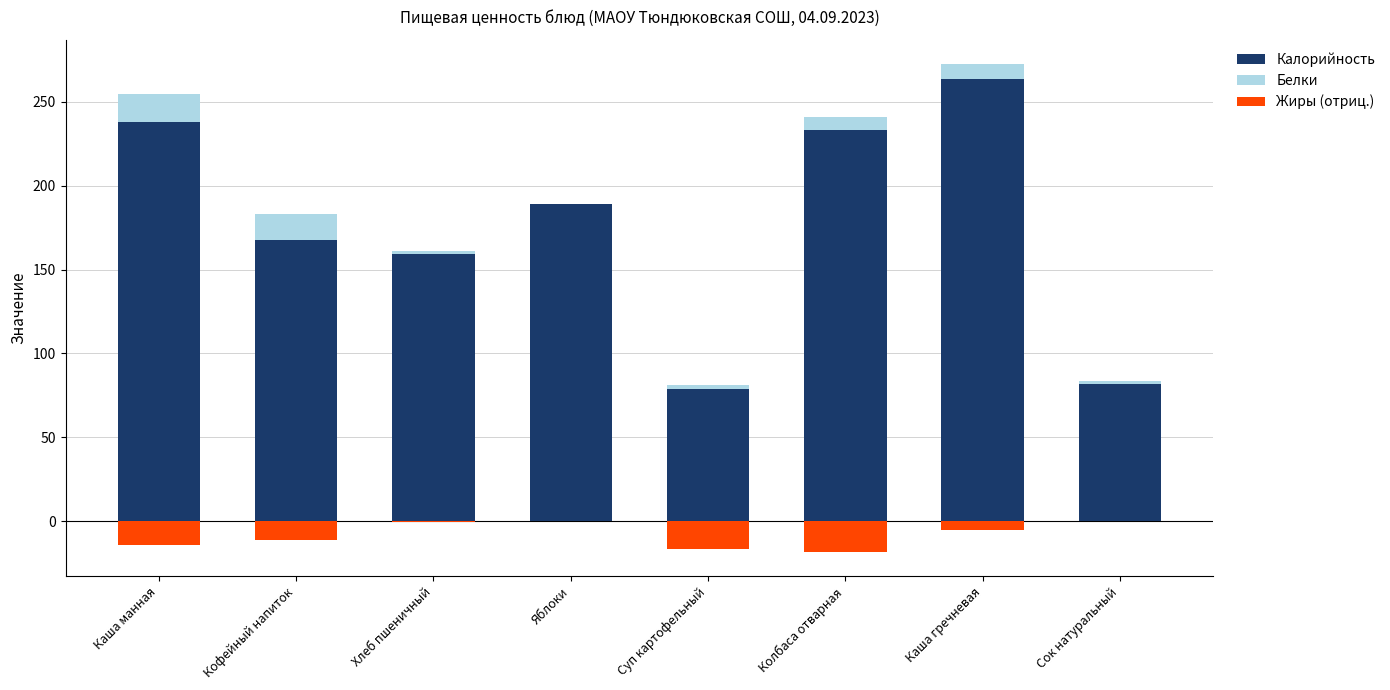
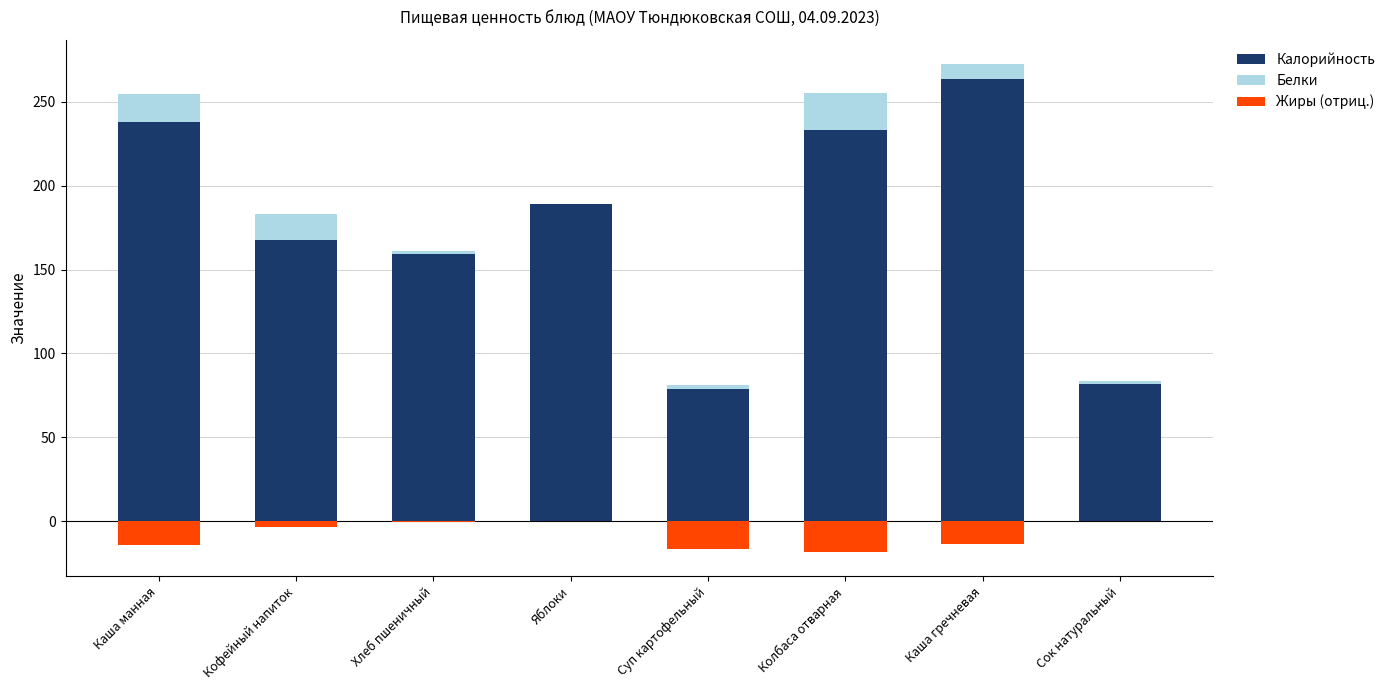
  {
    "Калорийность": {
      "Каша манная": 238,
      "Кофейный напиток": 168,
      "Хлеб пшеничный": 159,
      "Яблоки": 189,
      "Суп картофельный": 79,
      "Колбаса отварная": 233,
      "Каша гречневая": 264,
      "Сок натуральный": 82
    },
    "Белки": {
      "Каша манная": 17,
      "Кофейный напиток": 15,
      "Хлеб пшеничный": 2,
      "Яблоки": 0,
      "Суп картофельный": 2,
-     "Колбаса отварная": 8,
+     "Колбаса отварная": 22,
      "Каша гречневая": 9
    },
    "Жиры (отриц.)": {
      "Каша манная": -14,
-     "Кофейный напиток": -11,
+     "Кофейный напиток": -3,
      "Яблоки": 0,
      "Суп картофельный": -17,
      "Колбаса отварная": -18,
-     "Каша гречневая": -5,
+     "Каша гречневая": -14,
      "Сок натуральный": 0
    }
  }
